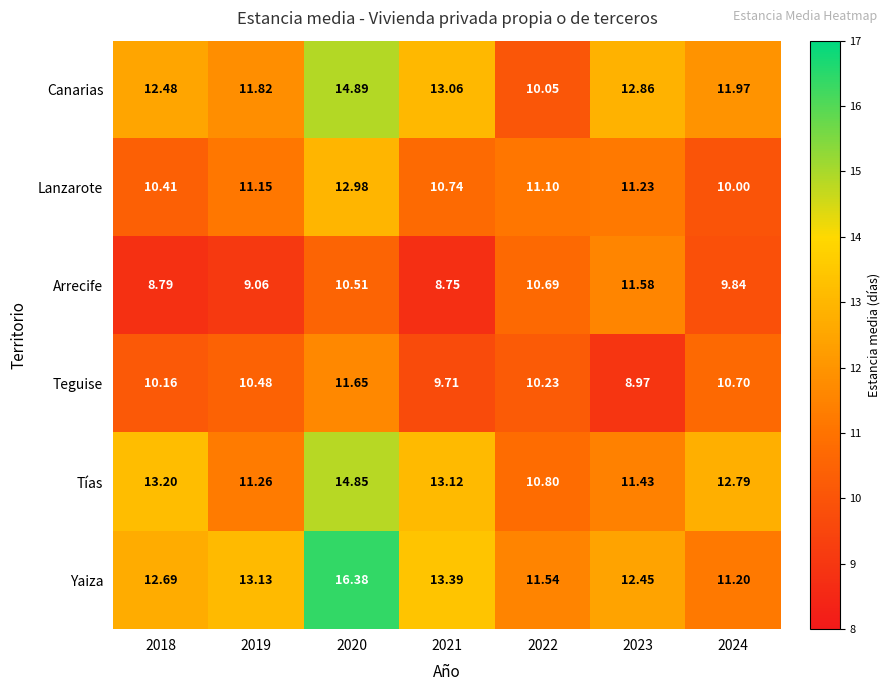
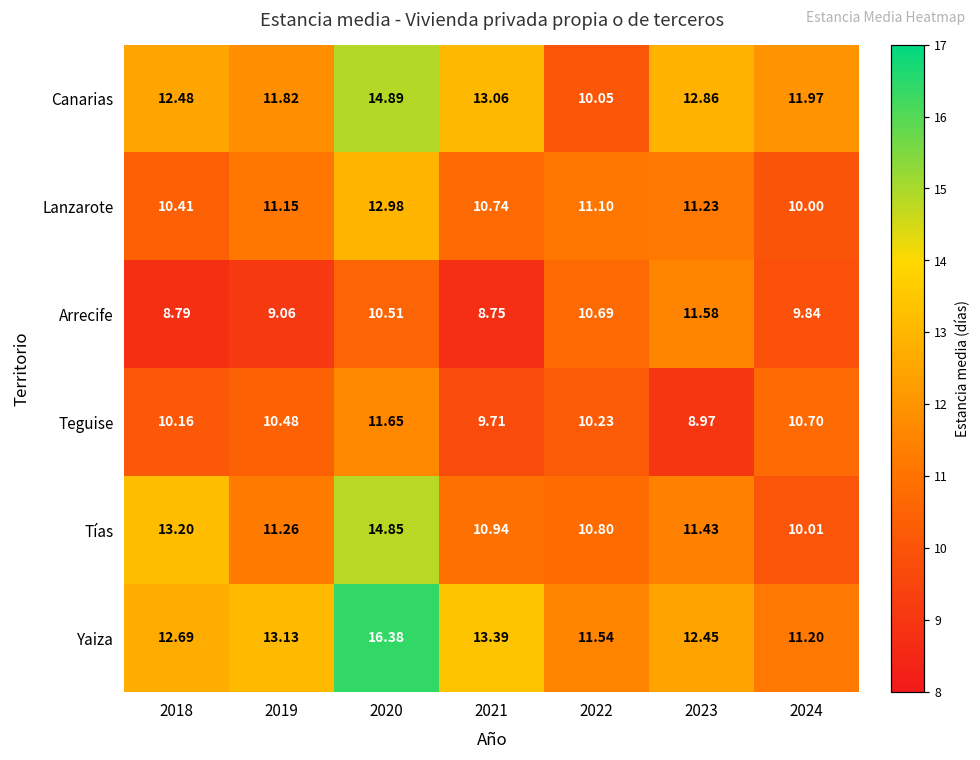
  {
    "Canarias": {
      "2018": 12.48,
      "2019": 11.82,
      "2020": 14.89,
      "2021": 13.06,
      "2022": 10.05,
      "2023": 12.86,
      "2024": 11.97
    },
    "Lanzarote": {
      "2018": 10.41,
      "2019": 11.15,
      "2020": 12.98,
      "2021": 10.74,
      "2022": 11.10,
      "2023": 11.23,
      "2024": 10.00
    },
    "Arrecife": {
      "2018": 8.79,
      "2019": 9.06,
      "2020": 10.51,
      "2021": 8.75,
      "2022": 10.69,
      "2023": 11.58,
      "2024": 9.84
    },
    "Teguise": {
      "2018": 10.16,
      "2019": 10.48,
      "2020": 11.65,
      "2021": 9.71,
      "2022": 10.23,
      "2023": 8.97,
      "2024": 10.70
    },
    "Tías": {
      "2018": 13.20,
      "2019": 11.26,
      "2020": 14.85,
-     "2021": 13.12,
+     "2021": 10.94,
      "2022": 10.80,
      "2023": 11.43,
-     "2024": 12.79
+     "2024": 10.01
    },
    "Yaiza": {
      "2018": 12.69,
      "2019": 13.13,
      "2020": 16.38,
      "2021": 13.39,
      "2022": 11.54,
      "2023": 12.45,
      "2024": 11.20
    }
  }
